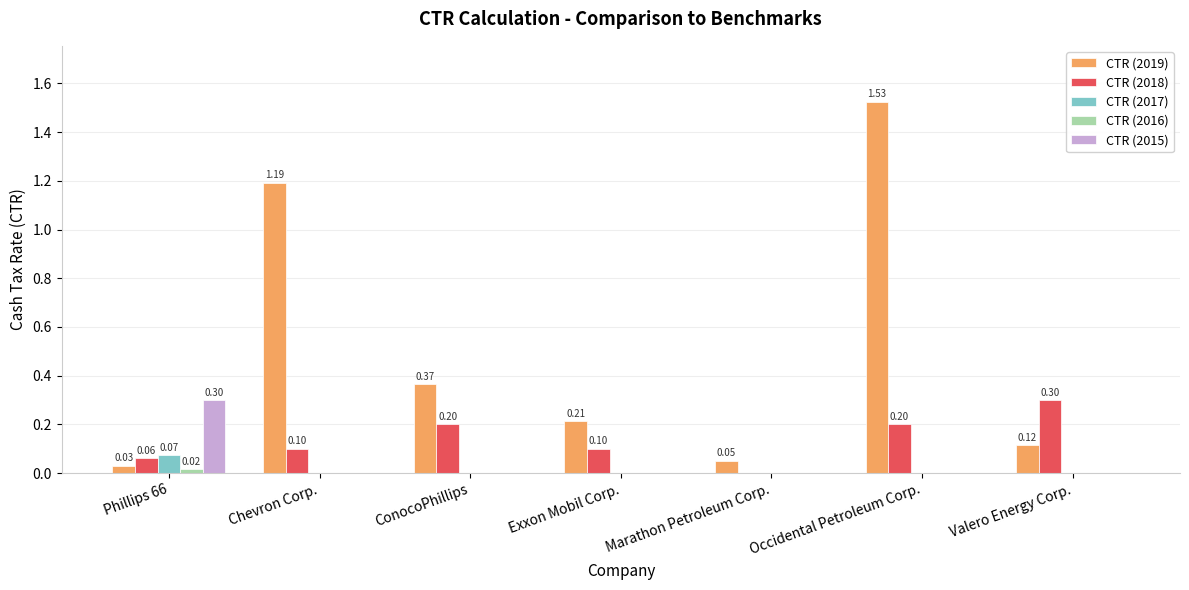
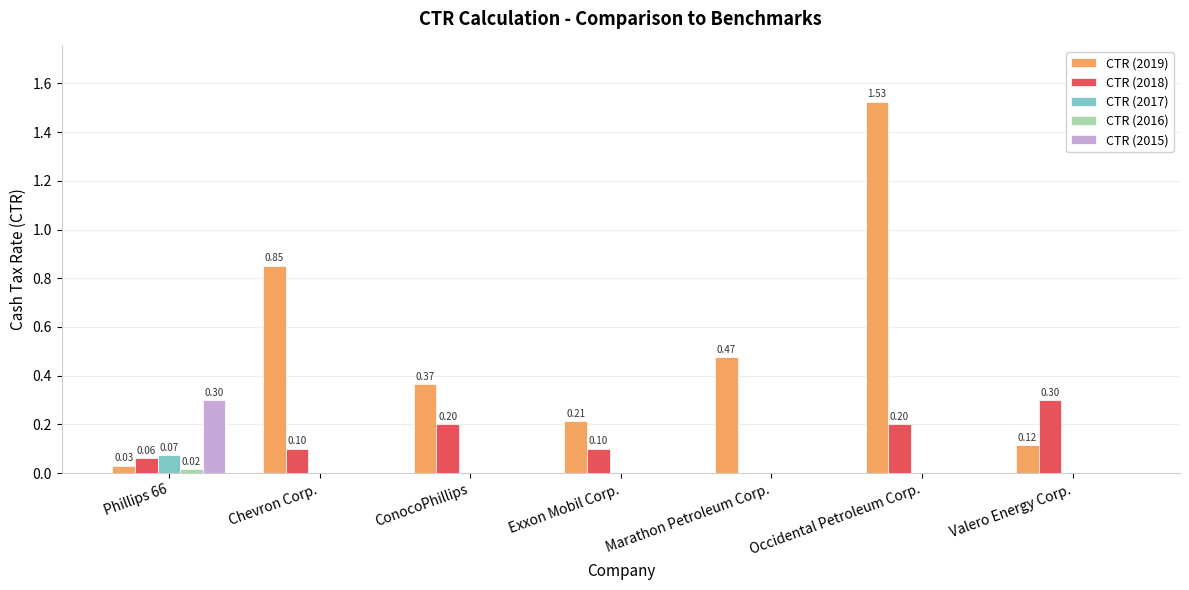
  {
    "CTR (2019)": {
      "Phillips 66": 0.03,
-     "Chevron Corp.": 1.19,
+     "Chevron Corp.": 0.85,
      "ConocoPhillips": 0.37,
      "Exxon Mobil Corp.": 0.21,
-     "Marathon Petroleum Corp.": 0.05,
+     "Marathon Petroleum Corp.": 0.47,
      "Occidental Petroleum Corp.": 1.53,
      "Valero Energy Corp.": 0.12
    },
    "CTR (2018)": {
      "Phillips 66": 0.06,
      "Chevron Corp.": 0.10,
      "ConocoPhillips": 0.20,
      "Exxon Mobil Corp.": 0.10,
      "Occidental Petroleum Corp.": 0.20,
      "Valero Energy Corp.": 0.30
    },
    "CTR (2015)": {
      "Phillips 66": 0.30
    }
  }
